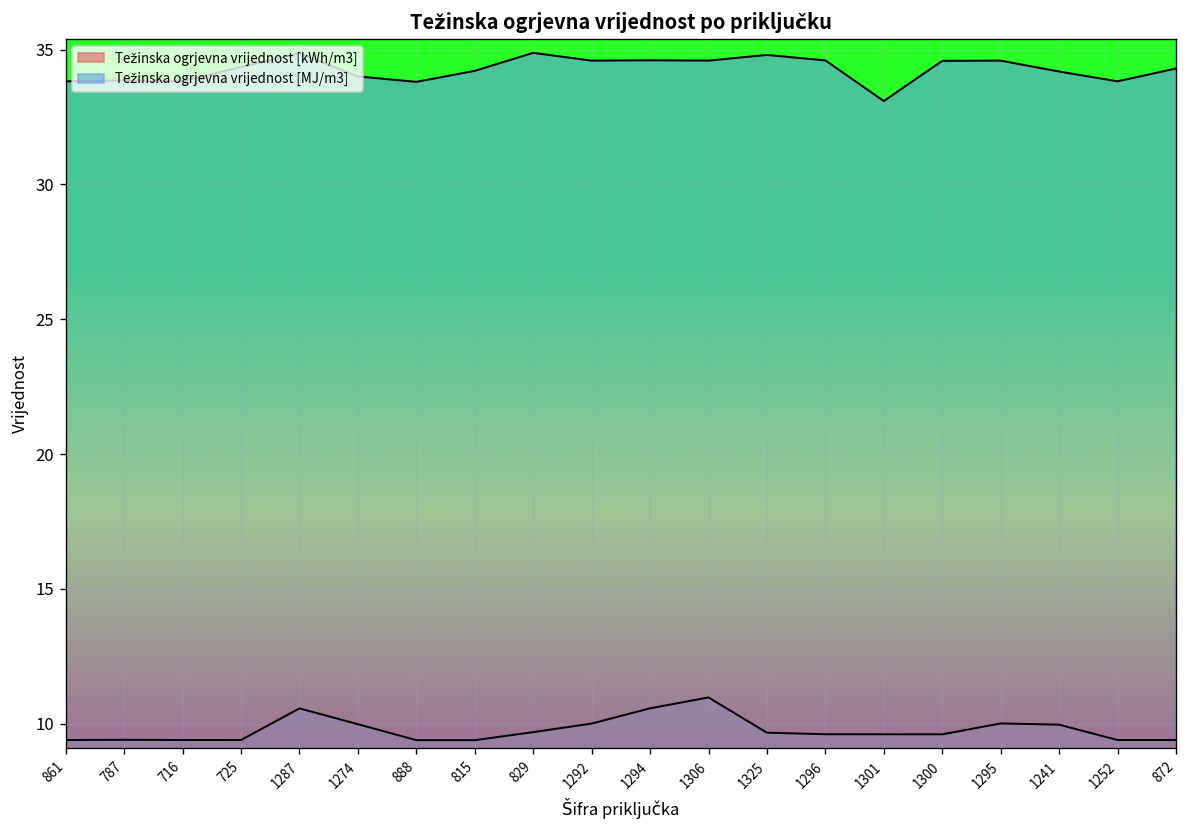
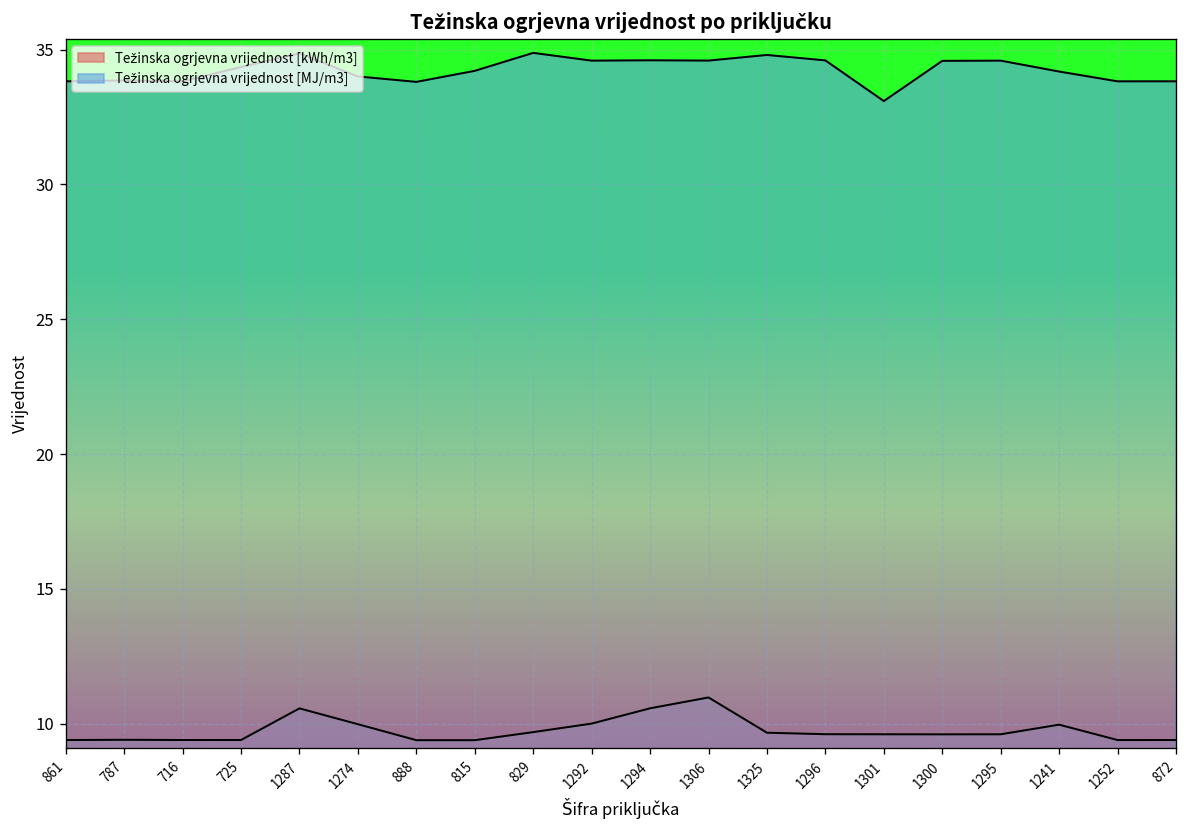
  {
    "Težinska ogrjevna vrijednost [kWh/m3]": {
      "861": 9.4,
      "787": 9.4,
      "716": 9.4,
      "725": 9.4,
      "1287": 10.6,
      "1274": 10.0,
      "888": 9.4,
      "815": 9.4,
      "829": 9.7,
      "1292": 10.0,
      "1294": 10.6,
      "1306": 11.0,
      "1325": 9.7,
      "1296": 9.6,
      "1301": 9.6,
      "1300": 9.6,
-     "1295": 10.0,
+     "1295": 9.6,
      "1241": 10.0,
      "1252": 9.4,
      "872": 9.4
    },
    "Težinska ogrjevna vrijednost [MJ/m3]": {
      "861": 33.8,
      "888": 33.8,
      "815": 34.2,
      "829": 34.9,
      "1292": 34.6,
      "1294": 34.6,
      "1306": 34.6,
      "1325": 34.8,
      "1296": 34.6,
      "1301": 33.1,
      "1300": 34.6,
      "1295": 34.6,
      "1241": 34.2,
      "1252": 33.8,
-     "872": 34.3
+     "872": 33.8
    }
  }
